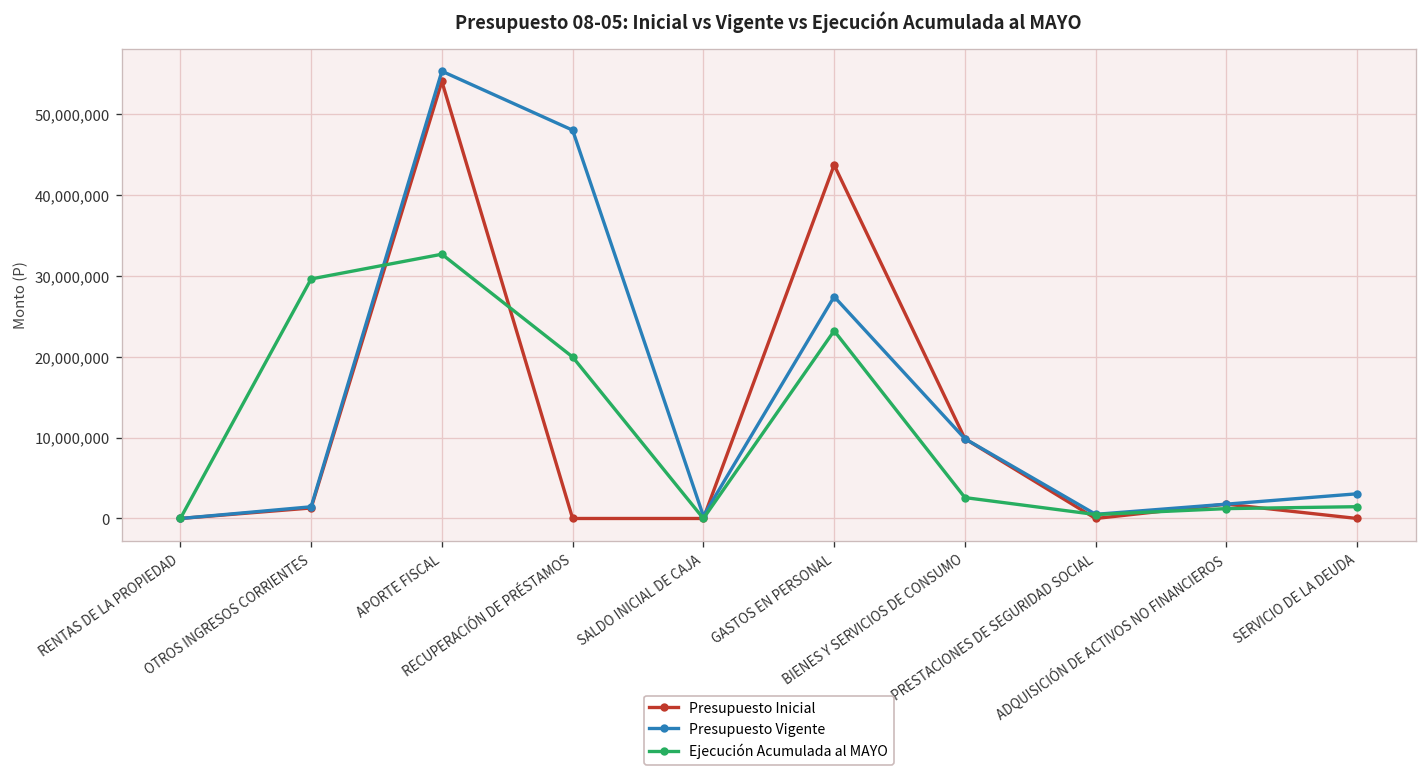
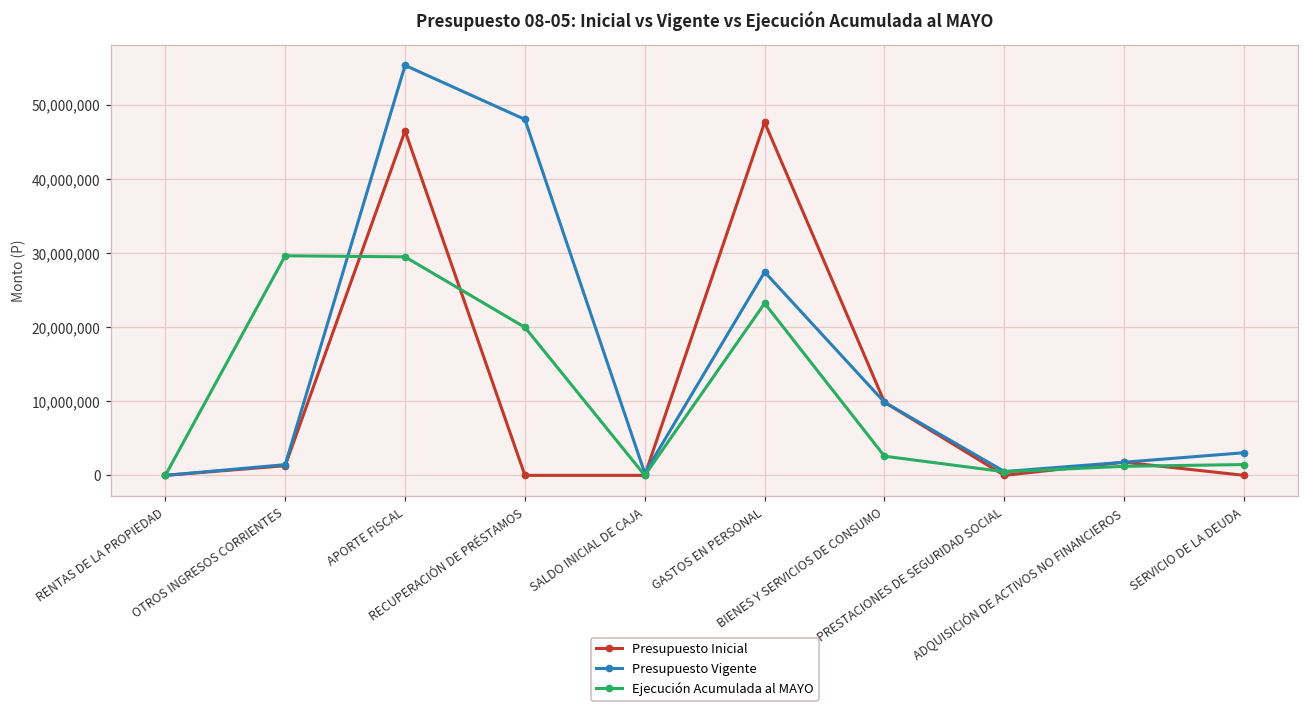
  {
    "Presupuesto Inicial": {
-     "APORTE FISCAL": "54,000,000",
+     "APORTE FISCAL": "46,000,000",
      "RECUPERACIÓN DE PRÉSTAMOS": "0",
-     "GASTOS EN PERSONAL": "44,000,000",
+     "GASTOS EN PERSONAL": "48,000,000",
      "PRESTACIONES DE SEGURIDAD SOCIAL": "0",
      "SERVICIO DE LA DEUDA": "0"
    },
    "Presupuesto Vigente": {
      "APORTE FISCAL": "55,000,000",
      "RECUPERACIÓN DE PRÉSTAMOS": "48,000,000",
      "GASTOS EN PERSONAL": "27,000,000",
      "SERVICIO DE LA DEUDA": "3,000,000"
    },
    "Ejecución Acumulada al MAYO": {
      "OTROS INGRESOS CORRIENTES": "30,000,000",
-     "APORTE FISCAL": "33,000,000",
+     "APORTE FISCAL": "29,000,000",
      "RECUPERACIÓN DE PRÉSTAMOS": "20,000,000",
      "GASTOS EN PERSONAL": "23,000,000",
      "BIENES Y SERVICIOS DE CONSUMO": "3,000,000",
      "ADQUISICIÓN DE ACTIVOS NO FINANCIEROS": "1,000,000",
      "SERVICIO DE LA DEUDA": "1,000,000"
    }
  }
